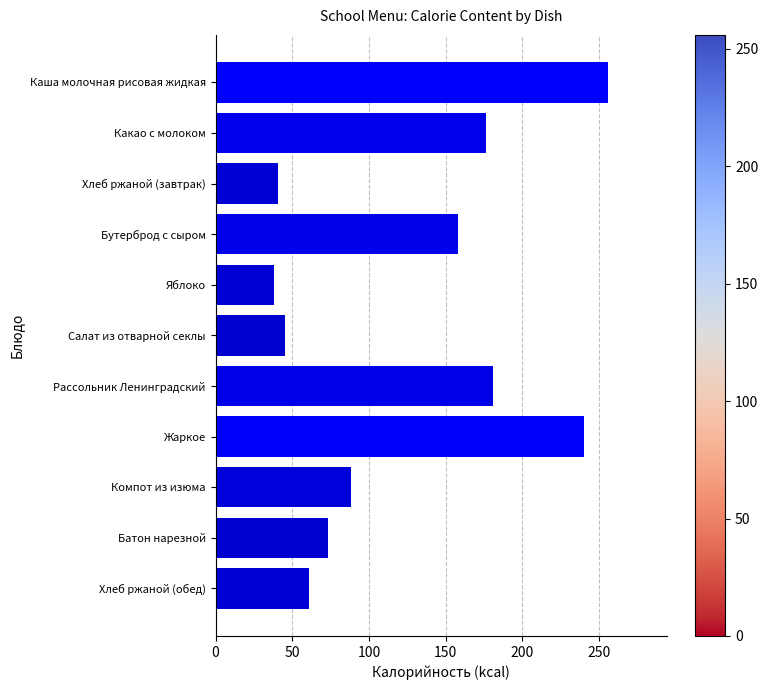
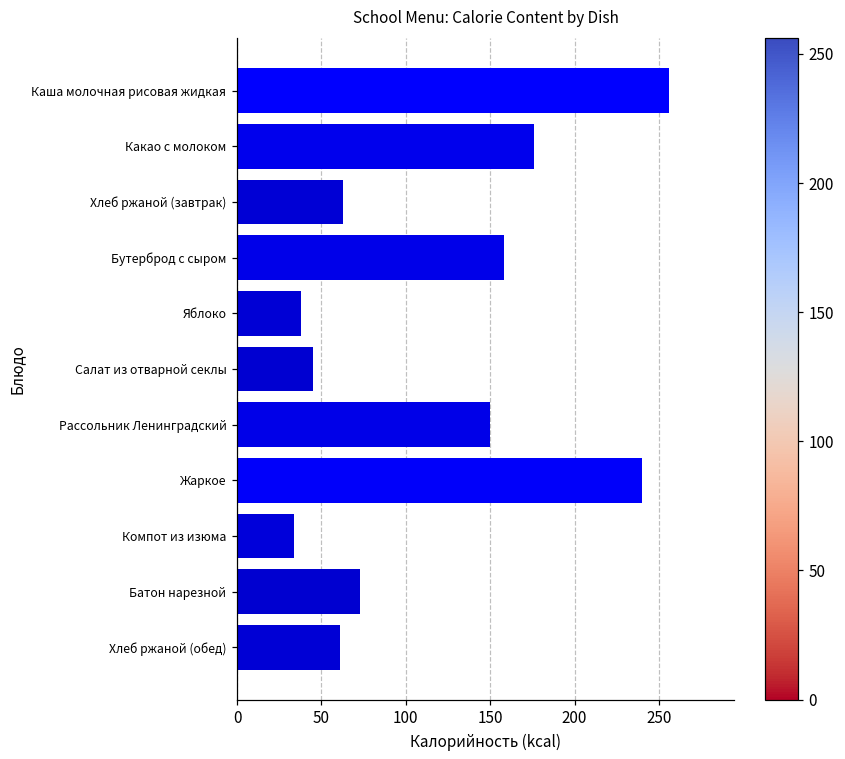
  {
    "Каша молочная рисовая жидкая": 256,
    "Какао с молоком": 176,
-   "Хлеб ржаной (завтрак)": 41,
+   "Хлеб ржаной (завтрак)": 63,
    "Бутерброд с сыром": 158,
    "Яблоко": 38,
    "Салат из отварной секлы": 45,
-   "Рассольник Ленинградский": 181,
+   "Рассольник Ленинградский": 150,
    "Жаркое": 240,
-   "Компот из изюма": 88,
+   "Компот из изюма": 34,
    "Батон нарезной": 73,
    "Хлеб ржаной (обед)": 61
  }
